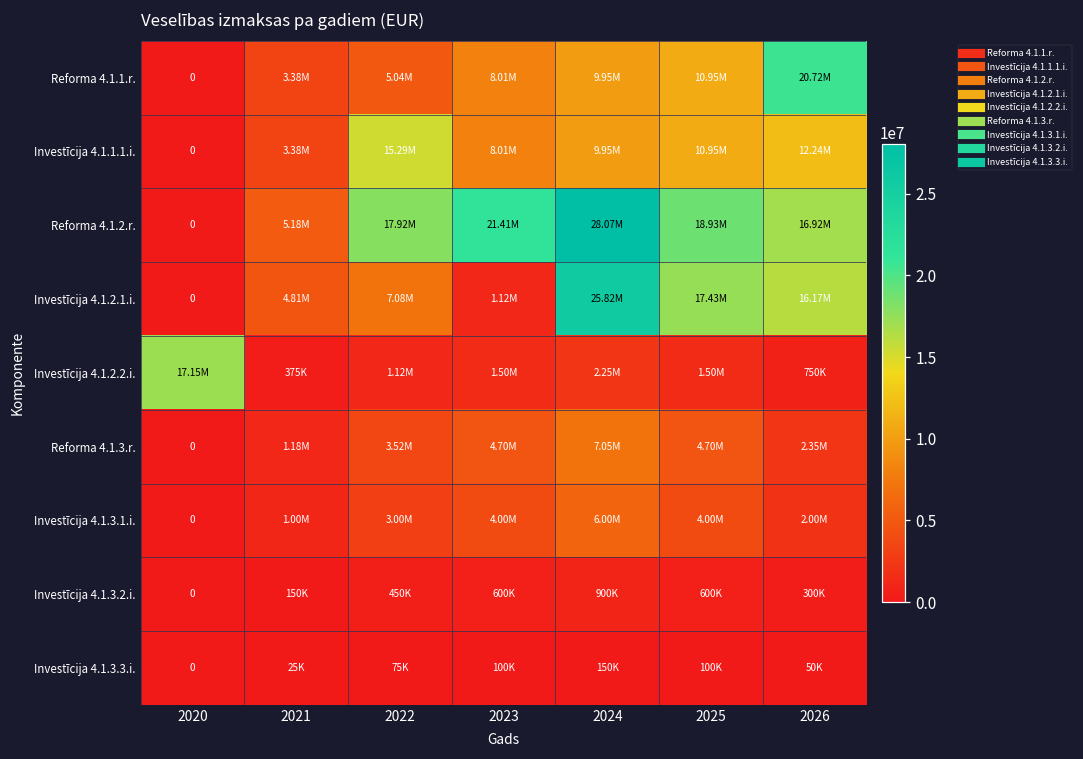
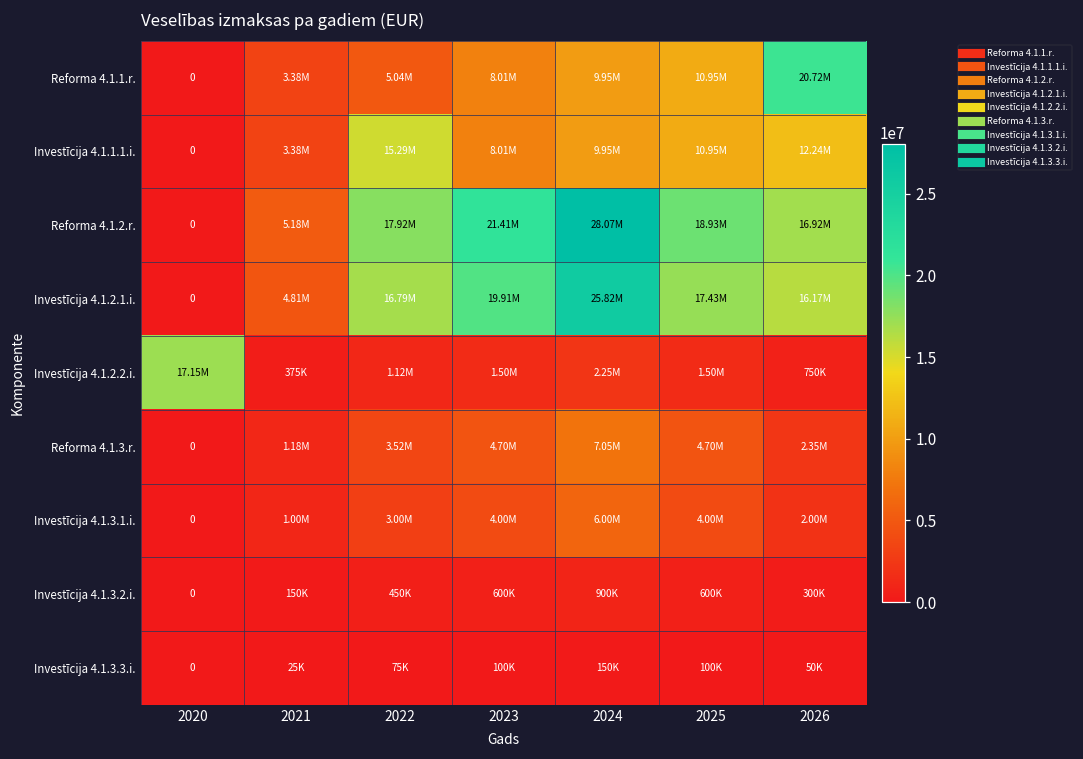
  {
    "Reforma 4.1.1.r.": {
      "2020": "0",
      "2021": "3.38M",
      "2022": "5.04M",
      "2023": "8.01M",
      "2024": "9.95M",
      "2025": "10.95M",
      "2026": "20.72M"
    },
    "Investīcija 4.1.1.1.i.": {
      "2020": "0",
      "2021": "3.38M",
      "2022": "15.29M",
      "2023": "8.01M",
      "2024": "9.95M",
      "2025": "10.95M",
      "2026": "12.24M"
    },
    "Reforma 4.1.2.r.": {
      "2020": "0",
      "2021": "5.18M",
      "2022": "17.92M",
      "2023": "21.41M",
      "2024": "28.07M",
      "2025": "18.93M",
      "2026": "16.92M"
    },
    "Investīcija 4.1.2.1.i.": {
      "2020": "0",
      "2021": "4.81M",
-     "2022": "7.08M",
-     "2023": "1.12M",
+     "2022": "16.79M",
+     "2023": "19.91M",
      "2024": "25.82M",
      "2025": "17.43M",
      "2026": "16.17M"
    },
    "Investīcija 4.1.2.2.i.": {
      "2020": "17.15M",
      "2021": "375K",
      "2022": "1.12M",
      "2023": "1.50M",
      "2024": "2.25M",
      "2025": "1.50M",
      "2026": "750K"
    },
    "Reforma 4.1.3.r.": {
      "2020": "0",
      "2021": "1.18M",
      "2022": "3.52M",
      "2023": "4.70M",
      "2024": "7.05M",
      "2025": "4.70M",
      "2026": "2.35M"
    },
    "Investīcija 4.1.3.1.i.": {
      "2020": "0",
      "2021": "1.00M",
      "2022": "3.00M",
      "2023": "4.00M",
      "2024": "6.00M",
      "2025": "4.00M",
      "2026": "2.00M"
    },
    "Investīcija 4.1.3.2.i.": {
      "2020": "0",
      "2021": "150K",
      "2022": "450K",
      "2023": "600K",
      "2024": "900K",
      "2025": "600K",
      "2026": "300K"
    },
    "Investīcija 4.1.3.3.i.": {
      "2020": "0",
      "2021": "25K",
      "2022": "75K",
      "2023": "100K",
      "2024": "150K",
      "2025": "100K",
      "2026": "50K"
    }
  }
